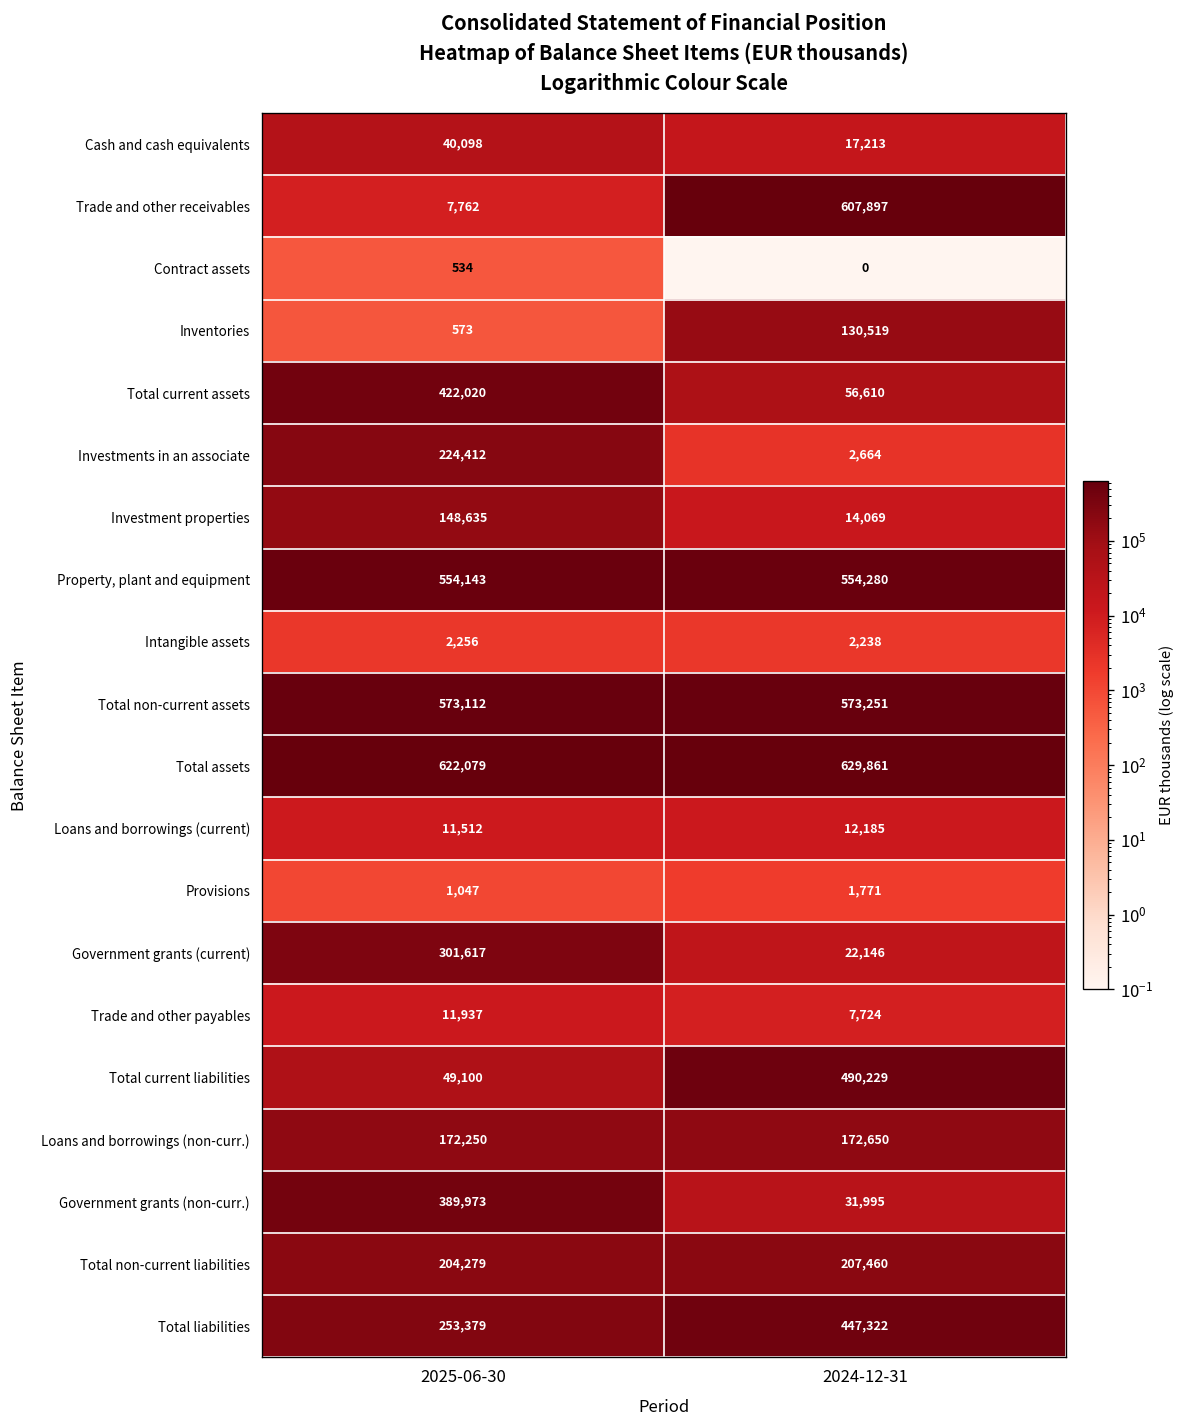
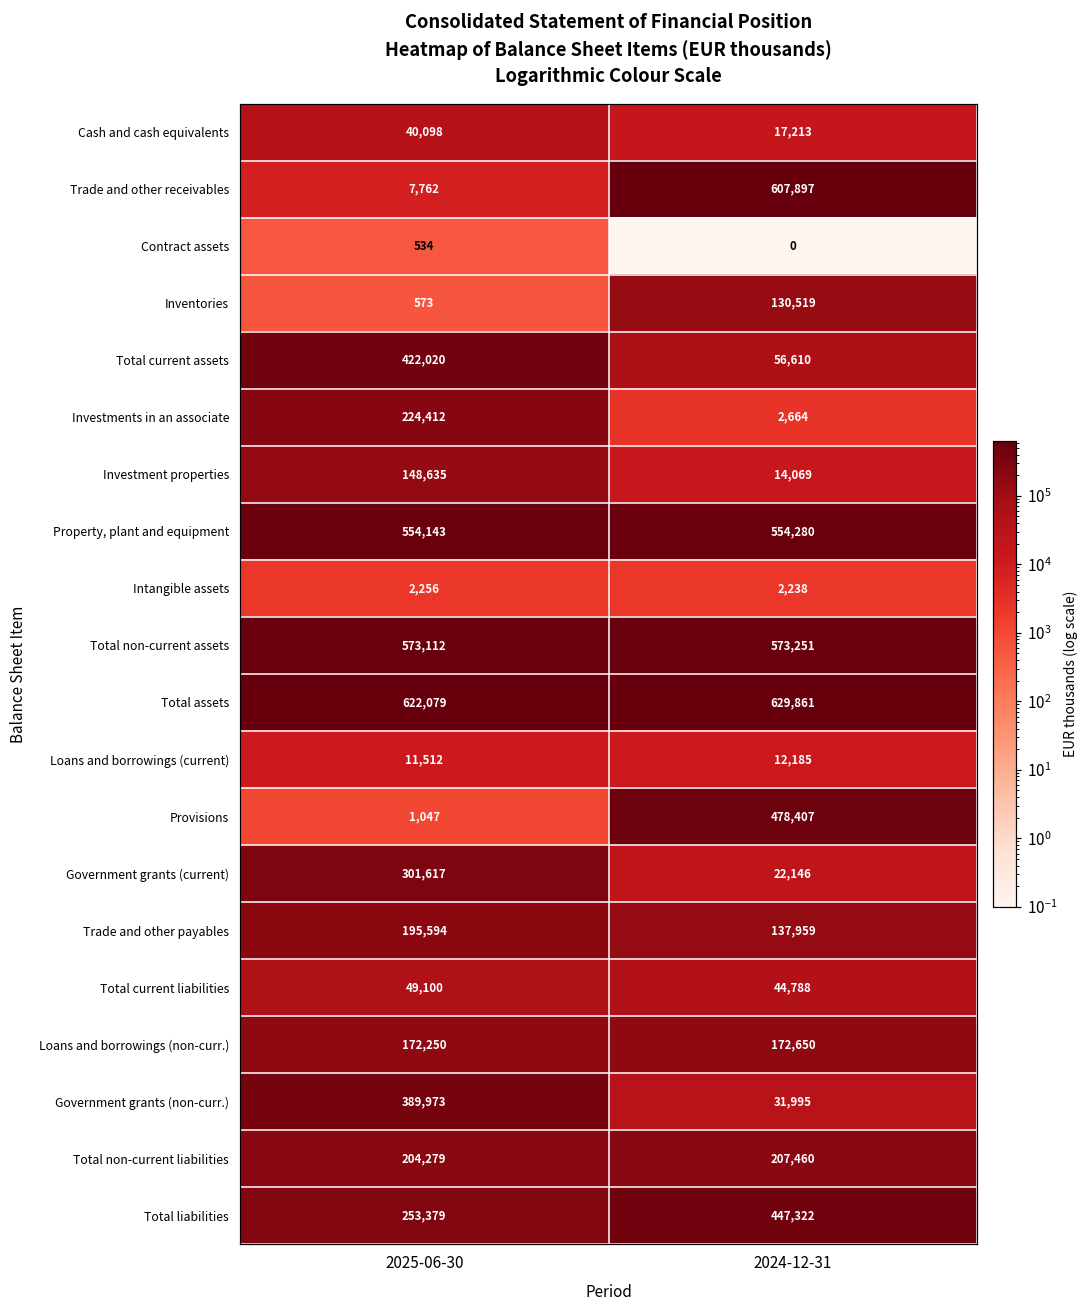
  {
    "Cash and cash equivalents": {
      "2025-06-30": "40,098",
      "2024-12-31": "17,213"
    },
    "Trade and other receivables": {
      "2025-06-30": "7,762",
      "2024-12-31": "607,897"
    },
    "Contract assets": {
      "2025-06-30": "534",
      "2024-12-31": "0"
    },
    "Inventories": {
      "2025-06-30": "573",
      "2024-12-31": "130,519"
    },
    "Total current assets": {
      "2025-06-30": "422,020",
      "2024-12-31": "56,610"
    },
    "Investments in an associate": {
      "2025-06-30": "224,412",
      "2024-12-31": "2,664"
    },
    "Investment properties": {
      "2025-06-30": "148,635",
      "2024-12-31": "14,069"
    },
    "Property, plant and equipment": {
      "2025-06-30": "554,143",
      "2024-12-31": "554,280"
    },
    "Intangible assets": {
      "2025-06-30": "2,256",
      "2024-12-31": "2,238"
    },
    "Total non-current assets": {
      "2025-06-30": "573,112",
      "2024-12-31": "573,251"
    },
    "Total assets": {
      "2025-06-30": "622,079",
      "2024-12-31": "629,861"
    },
    "Loans and borrowings (current)": {
      "2025-06-30": "11,512",
      "2024-12-31": "12,185"
    },
    "Provisions": {
      "2025-06-30": "1,047",
-     "2024-12-31": "1,771"
+     "2024-12-31": "478,407"
    },
    "Government grants (current)": {
      "2025-06-30": "301,617",
      "2024-12-31": "22,146"
    },
    "Trade and other payables": {
-     "2025-06-30": "11,937",
-     "2024-12-31": "7,724"
+     "2025-06-30": "195,594",
+     "2024-12-31": "137,959"
    },
    "Total current liabilities": {
      "2025-06-30": "49,100",
-     "2024-12-31": "490,229"
+     "2024-12-31": "44,788"
    },
    "Loans and borrowings (non-curr.)": {
      "2025-06-30": "172,250",
      "2024-12-31": "172,650"
    },
    "Government grants (non-curr.)": {
      "2025-06-30": "389,973",
      "2024-12-31": "31,995"
    },
    "Total non-current liabilities": {
      "2025-06-30": "204,279",
      "2024-12-31": "207,460"
    },
    "Total liabilities": {
      "2025-06-30": "253,379",
      "2024-12-31": "447,322"
    }
  }
